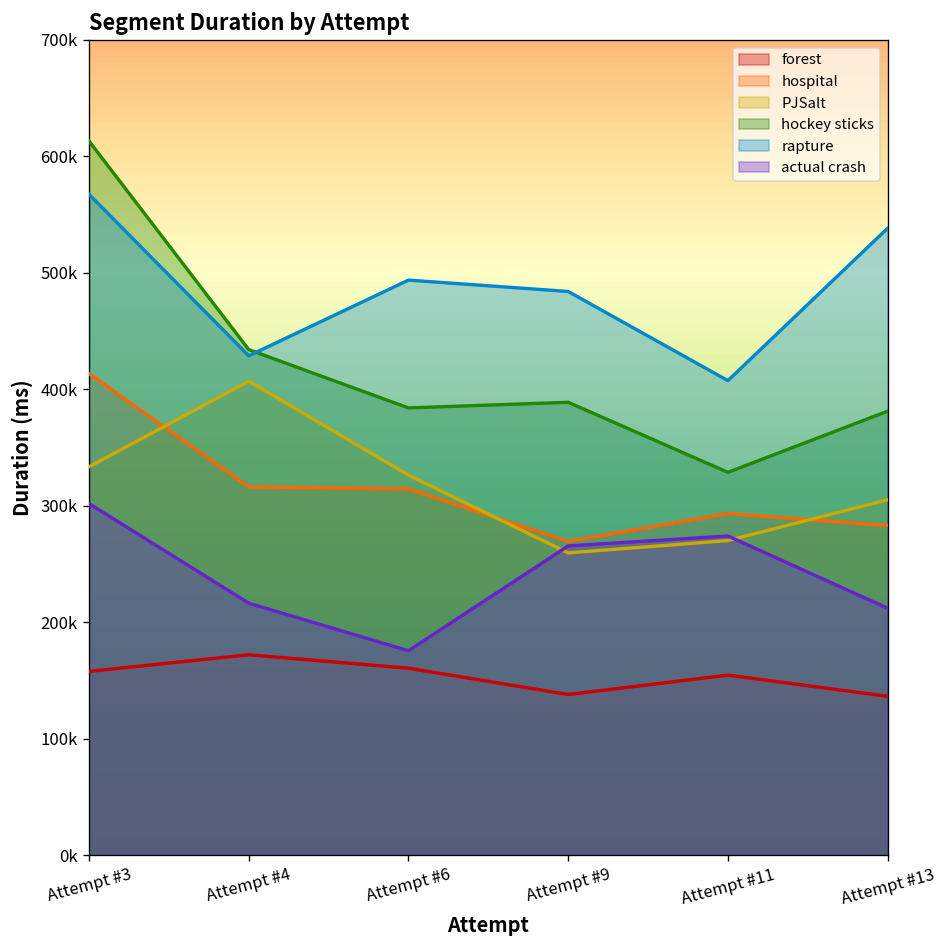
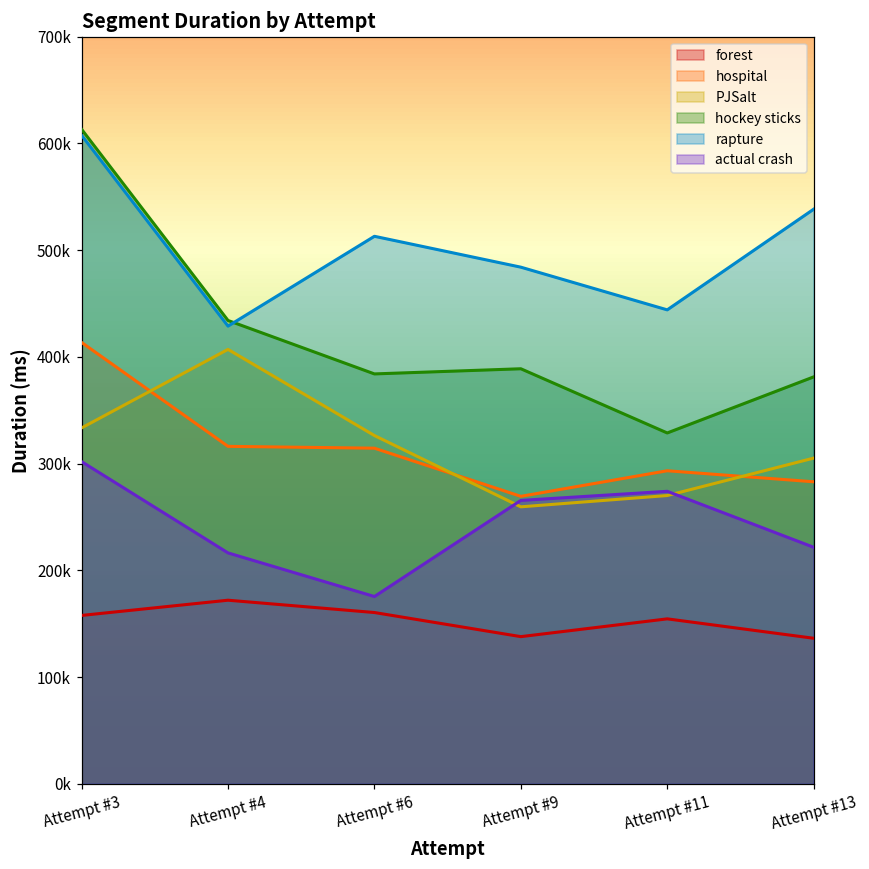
  {
    "hockey sticks": {
      "Attempt #3": 610000,
      "Attempt #4": 430000,
      "Attempt #6": 380000,
      "Attempt #9": 390000,
      "Attempt #11": 330000,
      "Attempt #13": 380000
    },
    "rapture": {
-     "Attempt #3": 570000,
+     "Attempt #3": 610000,
      "Attempt #4": 430000,
-     "Attempt #6": 490000,
+     "Attempt #6": 510000,
      "Attempt #9": 480000,
-     "Attempt #11": 410000,
+     "Attempt #11": 440000,
      "Attempt #13": 540000
    },
    "actual crash": {
      "Attempt #3": 300000,
      "Attempt #4": 220000,
      "Attempt #6": 180000,
      "Attempt #9": 270000,
      "Attempt #11": 270000,
-     "Attempt #13": 210000
+     "Attempt #13": 220000
    }
  }
